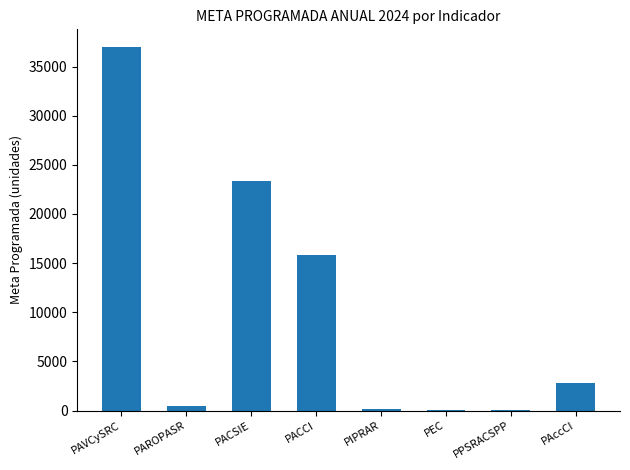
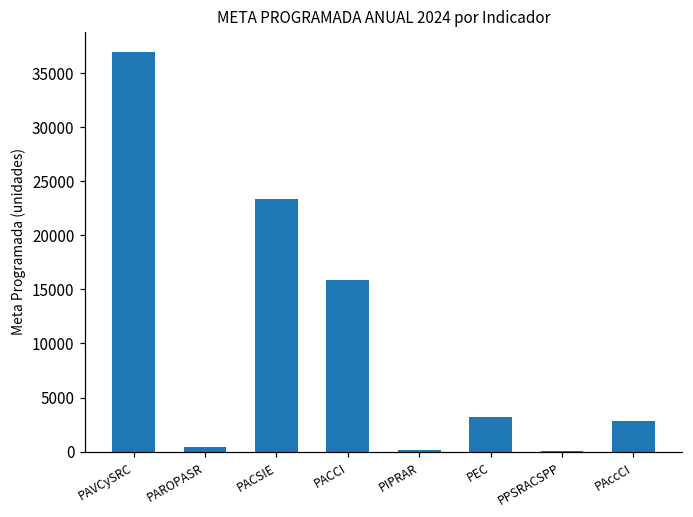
  {
    "PAVCySRC": 37000,
    "PAROPASR": 0,
    "PACSIE": 23000,
    "PACCI": 16000,
-   "PEC": 0,
+   "PEC": 3000,
    "PAccCI": 3000
  }
